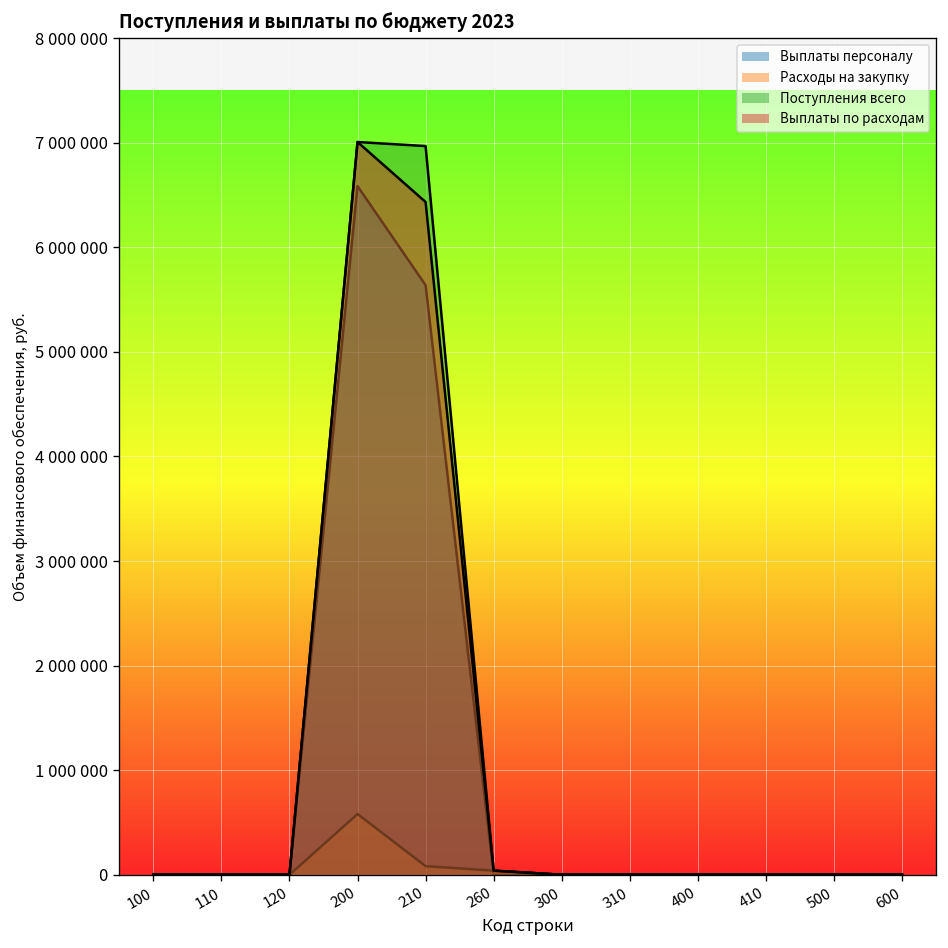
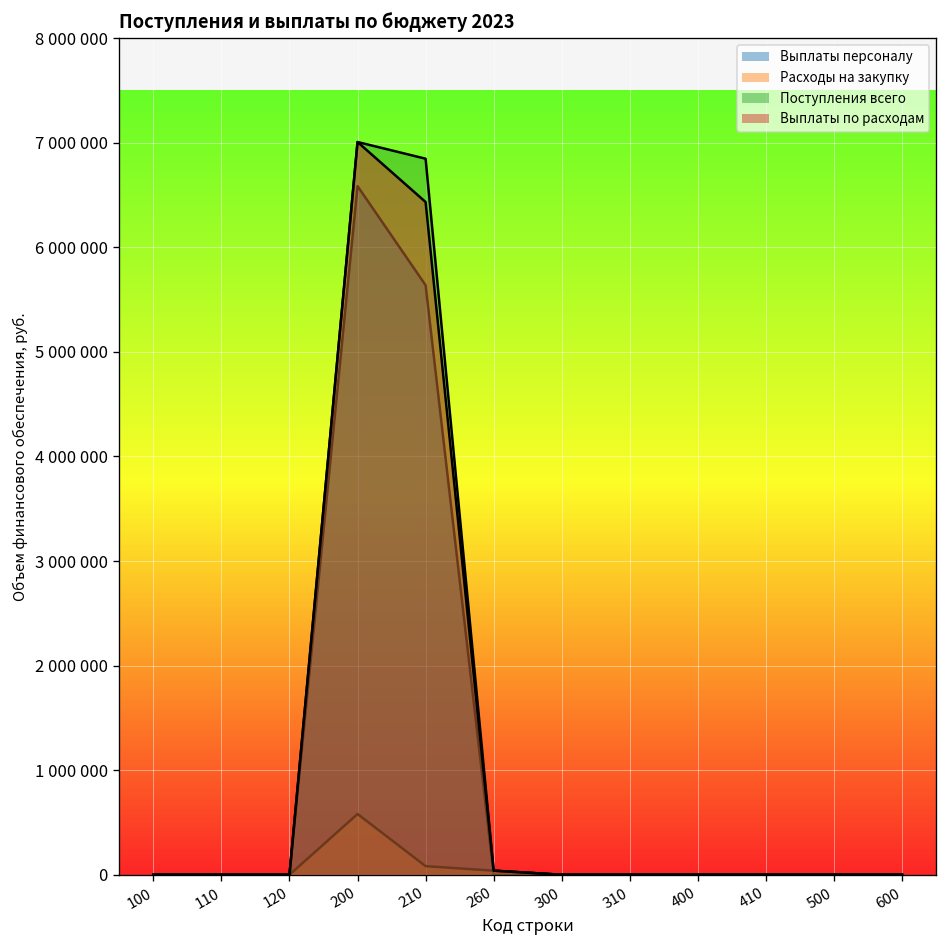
  {
    "Выплаты персоналу": {
      "200": 6600000,
      "210": 5600000,
      "260": 0
    },
    "Расходы на закупку": {
      "200": 600000,
      "210": 100000
    },
    "Поступления всего": {
-     "210": 7000000
+     "210": 6800000
    },
    "Выплаты по расходам": {
      "210": 6400000
    }
  }
